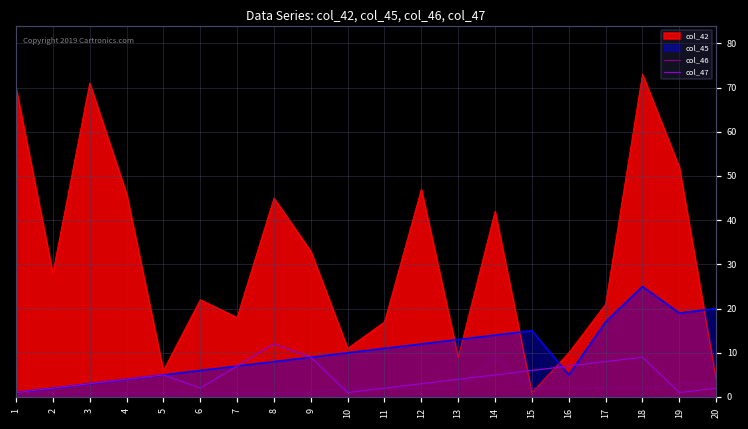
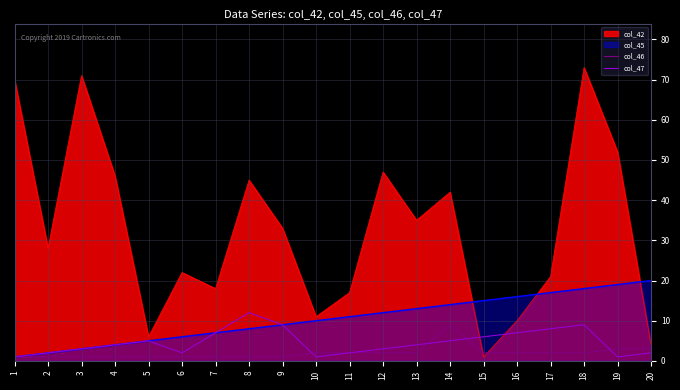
  {
    "col_42": {
      "1": 70,
      "2": 28,
      "3": 71,
      "4": 46,
      "5": 6,
      "6": 22,
      "7": 18,
      "8": 45,
      "9": 33,
      "10": 11,
      "11": 17,
      "12": 47,
-     "13": 9,
+     "13": 35,
      "14": 42,
      "15": 1,
      "16": 10,
      "17": 21,
      "18": 73,
      "19": 52,
      "20": 4
    },
    "col_45": {
      "6": 6,
      "8": 8,
      "10": 10,
      "11": 11,
      "12": 12,
      "13": 13,
      "14": 14,
      "15": 15,
-     "16": 5,
+     "16": 16,
      "17": 17,
-     "18": 25,
+     "18": 18,
      "19": 19,
      "20": 20
    },
    "col_46": {
      "2": 1,
      "3": 1,
      "4": 1,
      "5": 1,
      "6": 1,
      "7": 1,
      "8": 1,
      "9": 1,
      "10": 2,
      "12": 2,
      "13": 2,
      "14": 9,
      "15": 2,
      "16": 2,
      "17": 2,
      "18": 2,
      "19": 3,
      "20": 3
    },
    "col_47": {
      "6": 2,
      "8": 12,
      "10": 1,
      "12": 3,
      "13": 4,
      "14": 5,
      "15": 6,
      "16": 7,
      "17": 8,
      "18": 9,
      "19": 1,
      "20": 2
    }
  }
